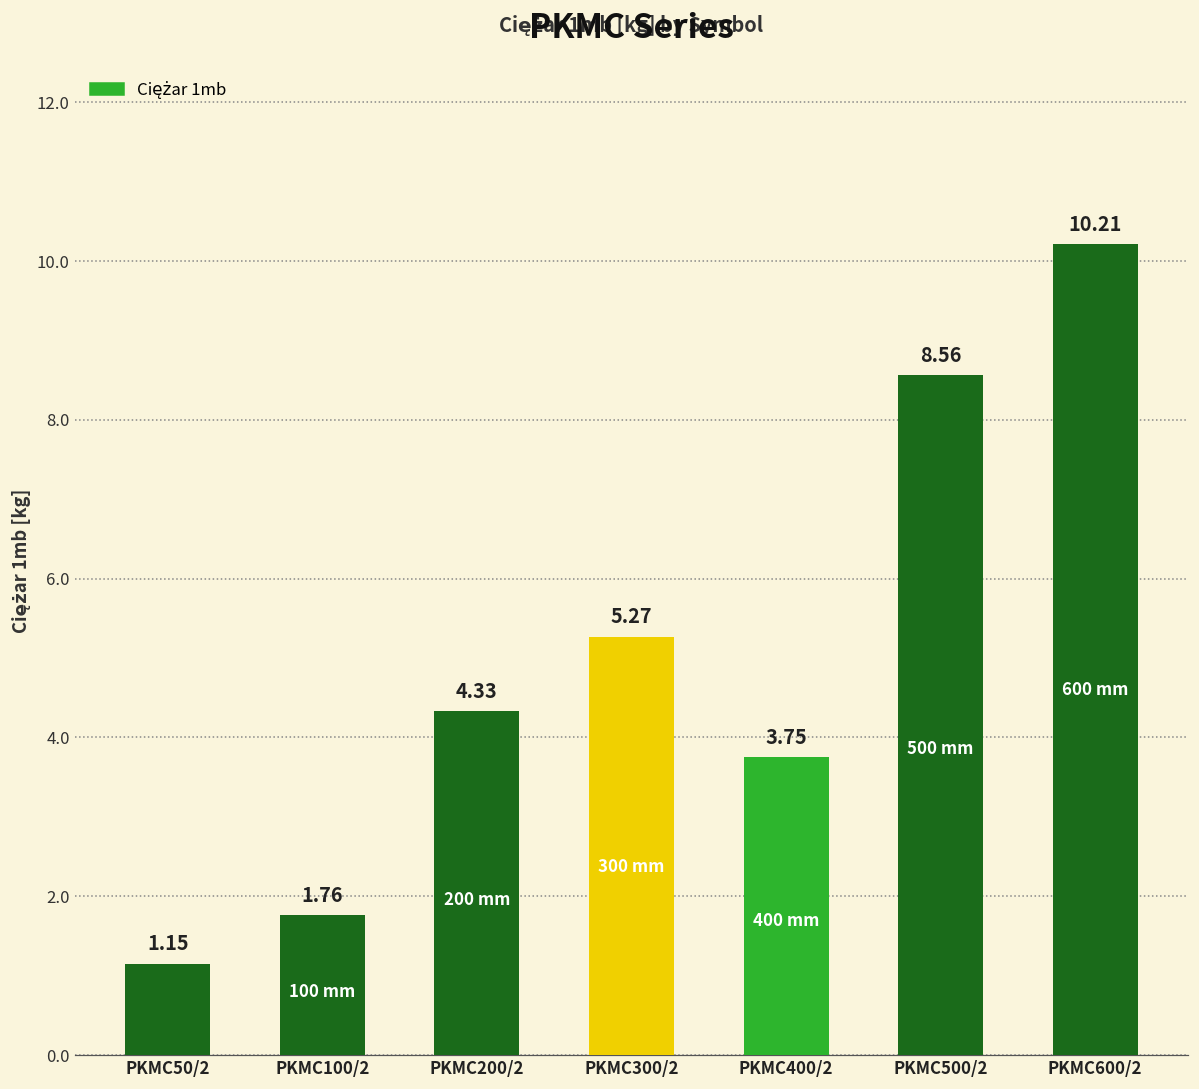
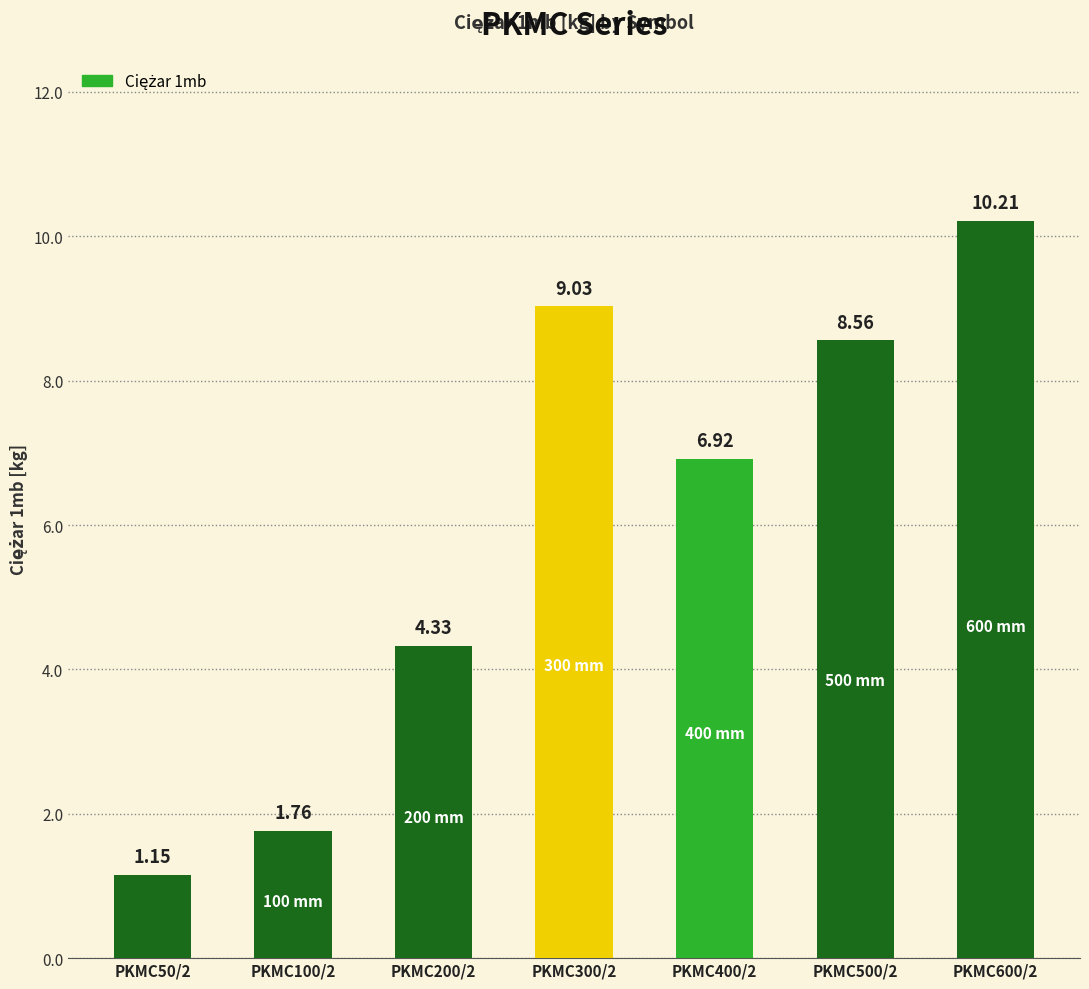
  {
    "PKMC50/2": 1.15,
    "PKMC100/2": 1.76,
    "PKMC200/2": 4.33,
-   "PKMC300/2": 5.27,
-   "PKMC400/2": 3.75,
+   "PKMC300/2": 9.03,
+   "PKMC400/2": 6.92,
    "PKMC500/2": 8.56,
    "PKMC600/2": 10.21
  }
